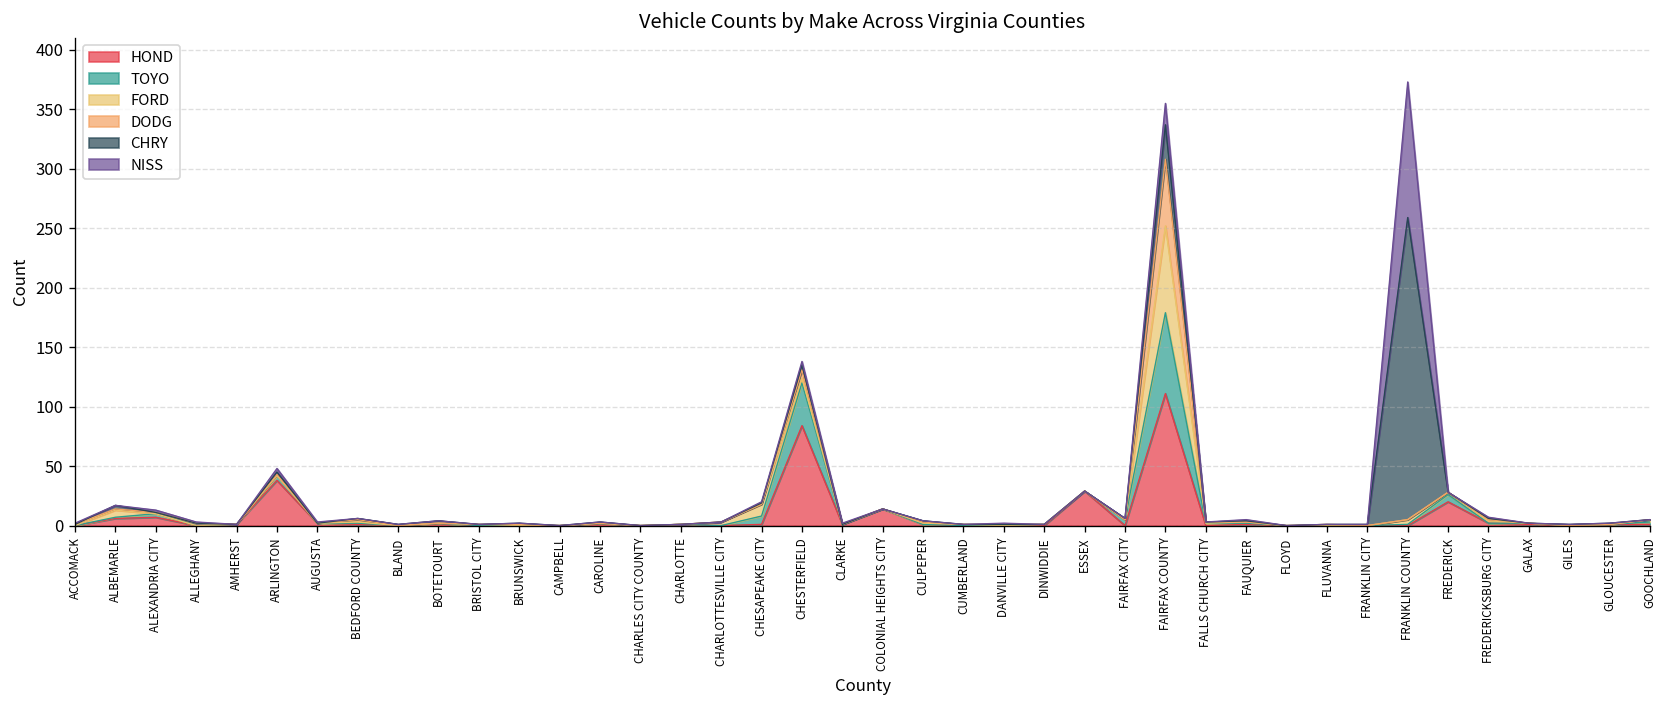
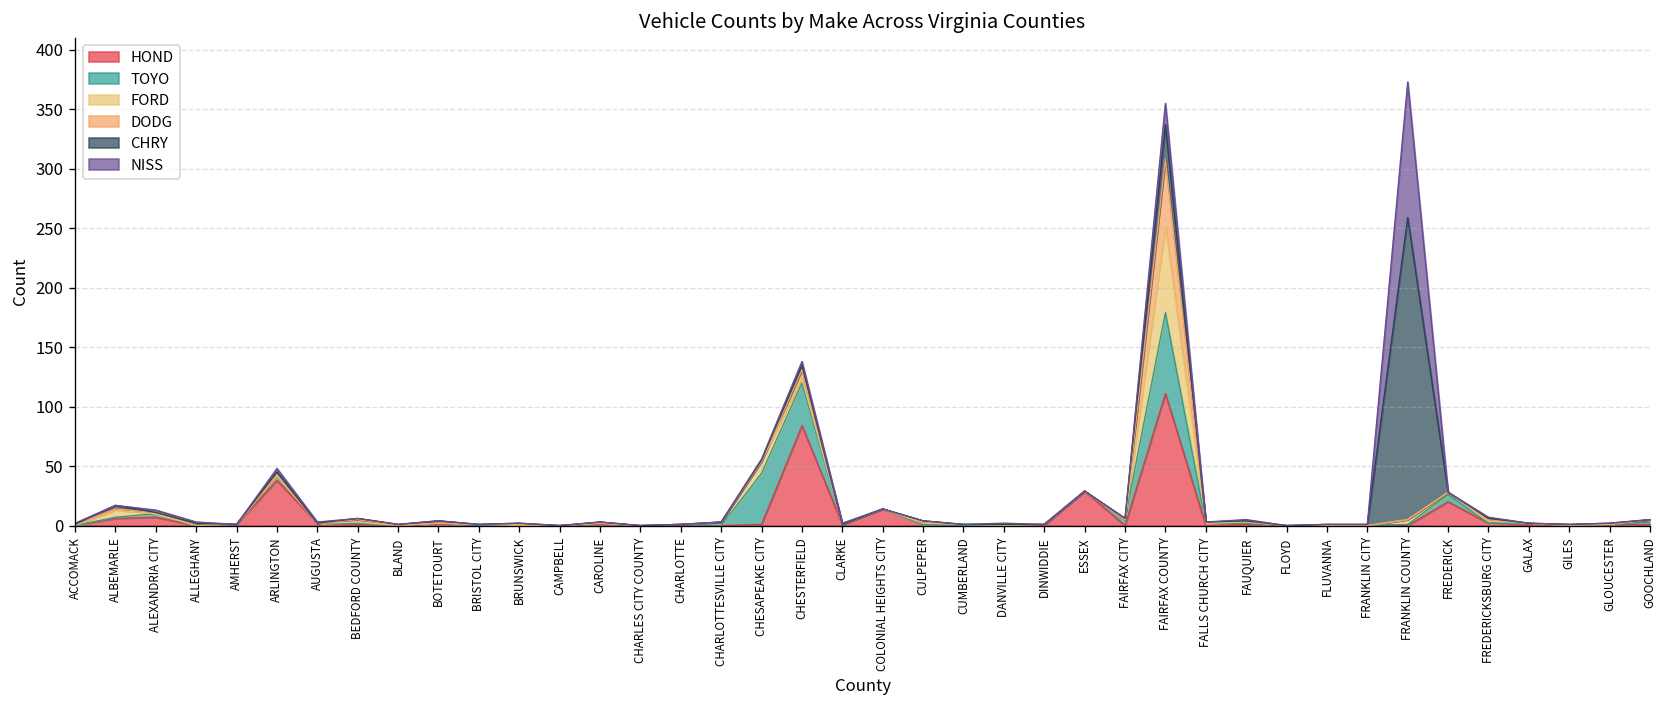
  {
    "HOND": {
      "ALEXANDRIA CITY": 10,
      "ARLINGTON": 40,
      "CHESAPEAKE CITY": 0,
      "CHESTERFIELD": 80,
      "FAIRFAX CITY": 0,
      "FAIRFAX COUNTY": 110,
      "FREDERICK": 20
    },
    "TOYO": {
-     "CHESAPEAKE CITY": 10,
+     "CHESAPEAKE CITY": 40,
      "CHESTERFIELD": 40,
      "FAIRFAX COUNTY": 70
    },
    "CHRY": {
      "CHESTERFIELD": 0,
      "FAIRFAX COUNTY": 30,
      "FRANKLIN COUNTY": 250
    },
    "NISS": {
      "ARLINGTON": 0,
      "CHESTERFIELD": 0,
      "FAIRFAX COUNTY": 20,
      "FRANKLIN COUNTY": 110
    }
  }
